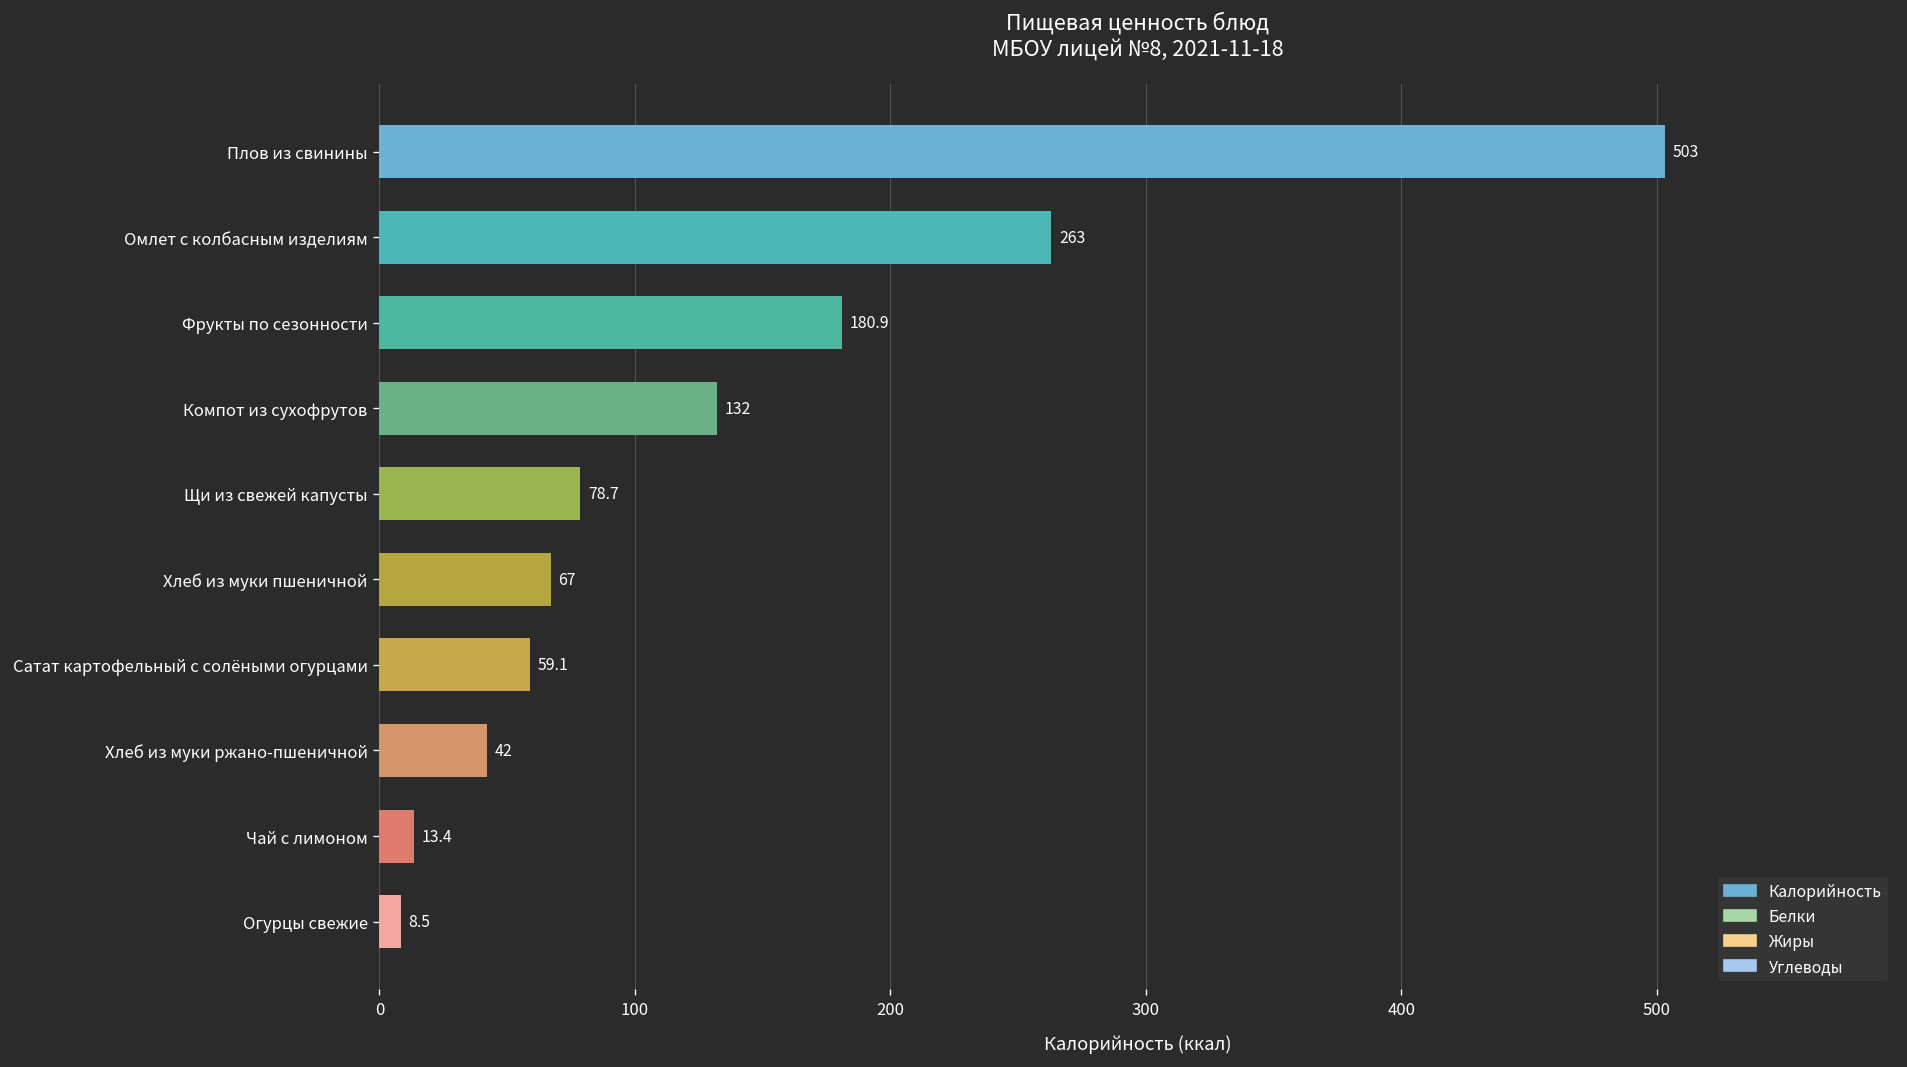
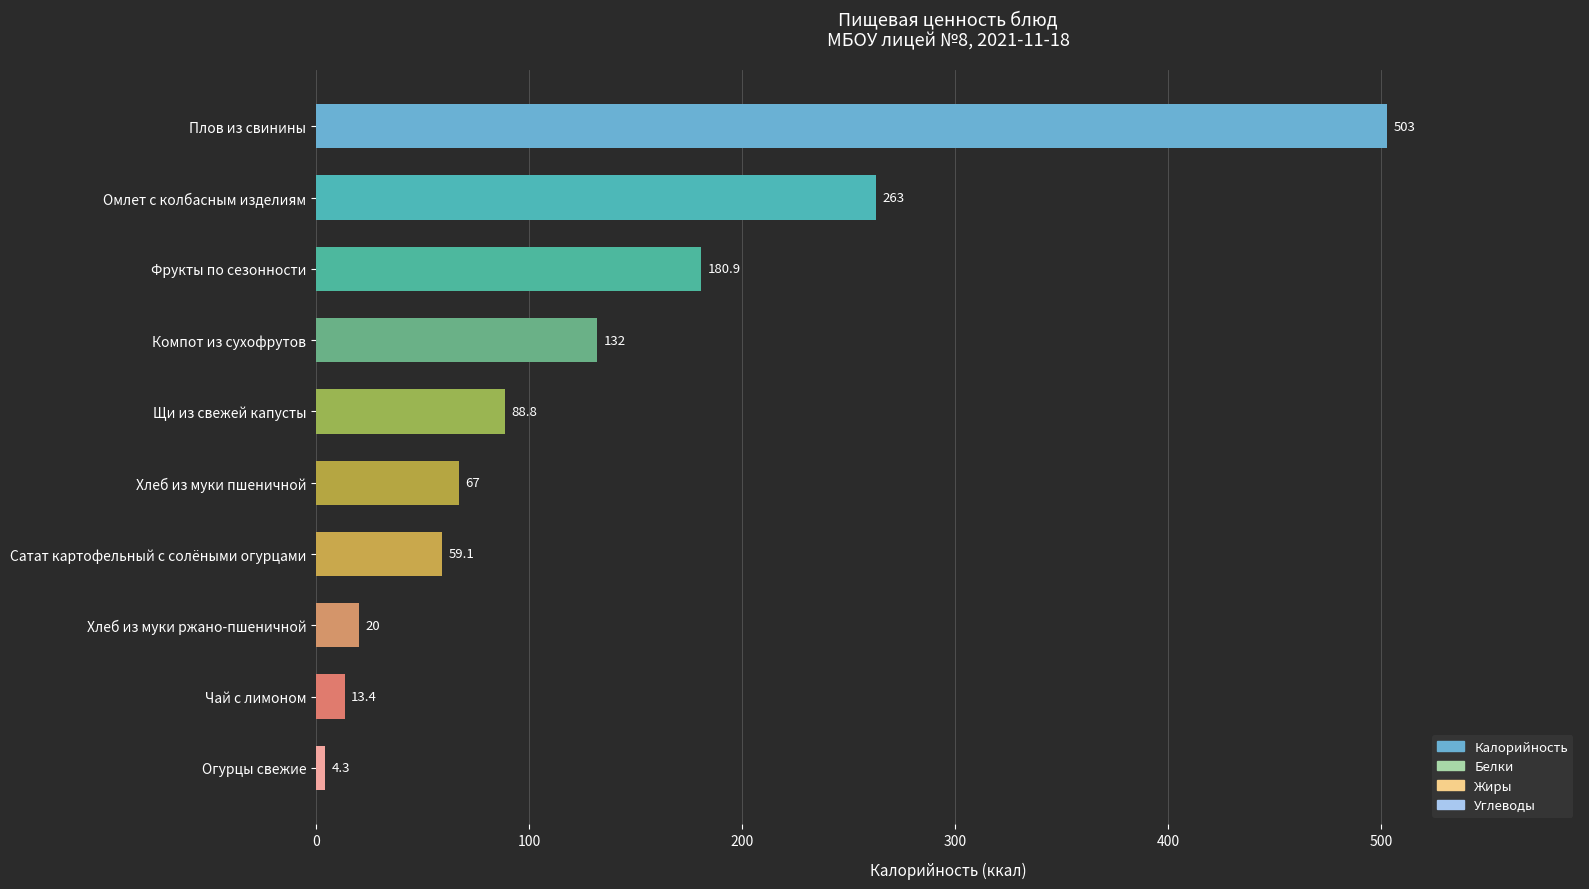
  {
    "Плов из свинины": 503,
    "Омлет с колбасным изделиям": 263,
    "Фрукты по сезонности": 180.9,
    "Компот из сухофрутов": 132,
-   "Щи из свежей капусты": 78.7,
+   "Щи из свежей капусты": 88.8,
    "Хлеб из муки пшеничной": 67,
    "Сатат картофельный с солёными огурцами": 59.1,
-   "Хлеб из муки ржано-пшеничной": 42,
+   "Хлеб из муки ржано-пшеничной": 20,
    "Чай с лимоном": 13.4,
-   "Огурцы свежие": 8.5
+   "Огурцы свежие": 4.3
  }
